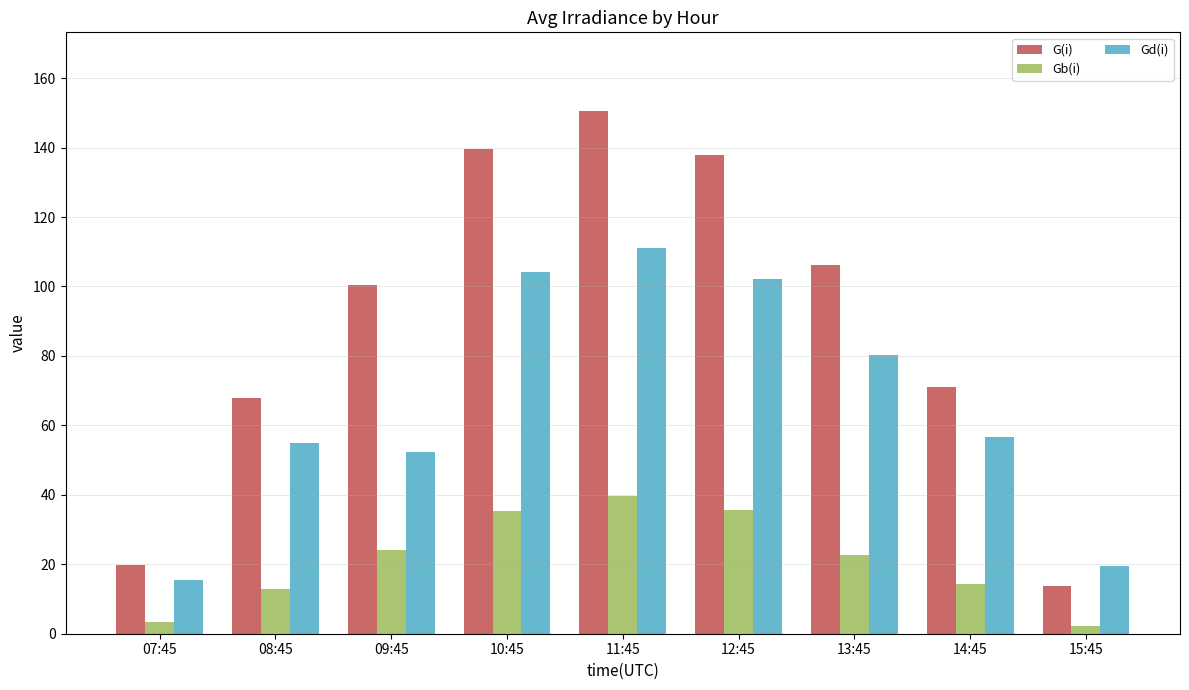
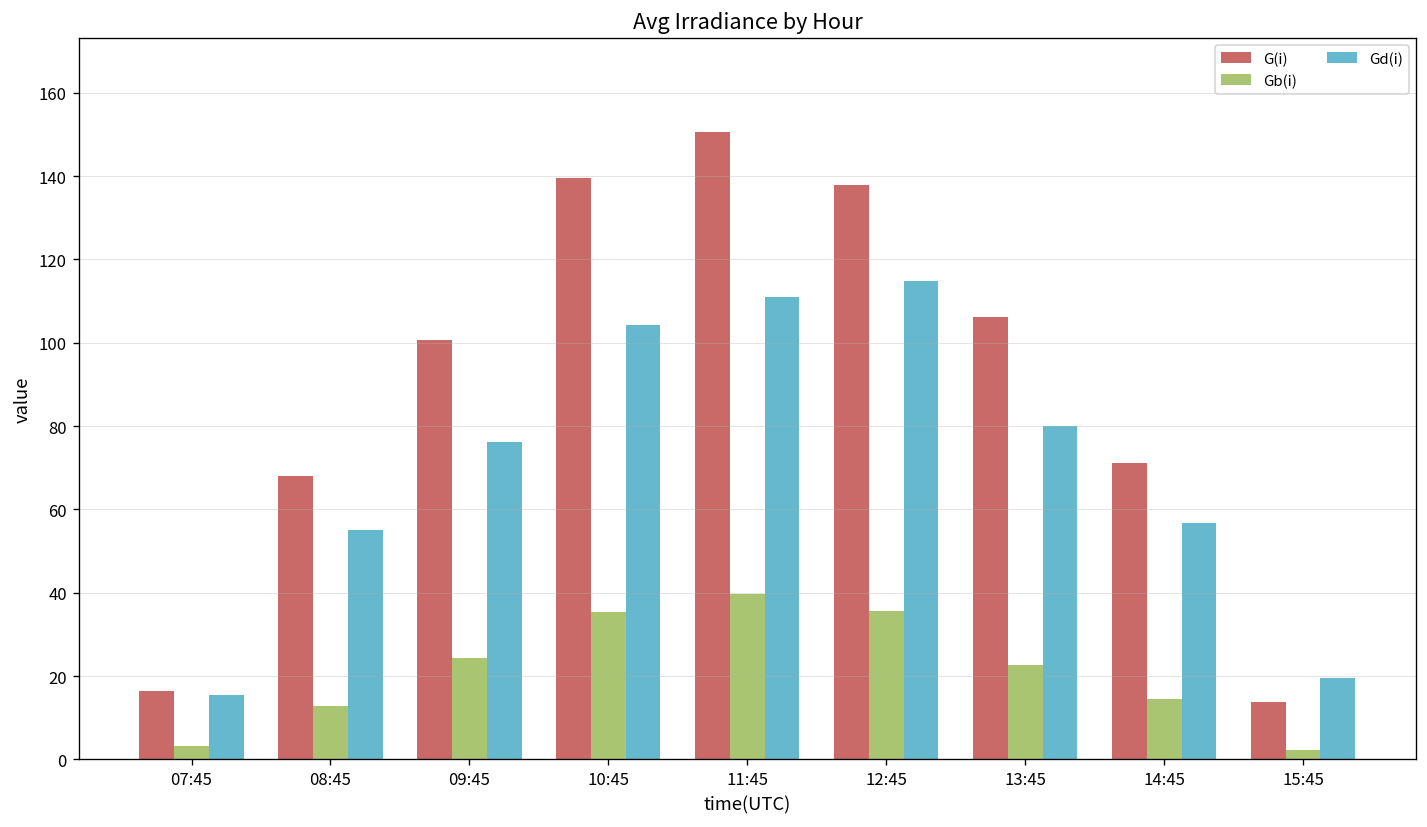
  {
    "G(i)": {
-     "07:45": 20,
+     "07:45": 16,
      "08:45": 68,
      "09:45": 101,
      "10:45": 140,
      "11:45": 151,
      "12:45": 138,
      "13:45": 106,
      "14:45": 71,
      "15:45": 14
    },
    "Gb(i)": {
      "07:45": 3,
      "08:45": 13,
      "09:45": 24,
      "10:45": 35,
      "11:45": 40,
      "12:45": 36,
      "13:45": 23,
      "14:45": 14,
      "15:45": 2
    },
    "Gd(i)": {
      "07:45": 16,
      "08:45": 55,
-     "09:45": 52,
+     "09:45": 76,
      "10:45": 104,
      "11:45": 111,
-     "12:45": 102,
+     "12:45": 115,
      "13:45": 80,
      "14:45": 57,
      "15:45": 20
    }
  }
